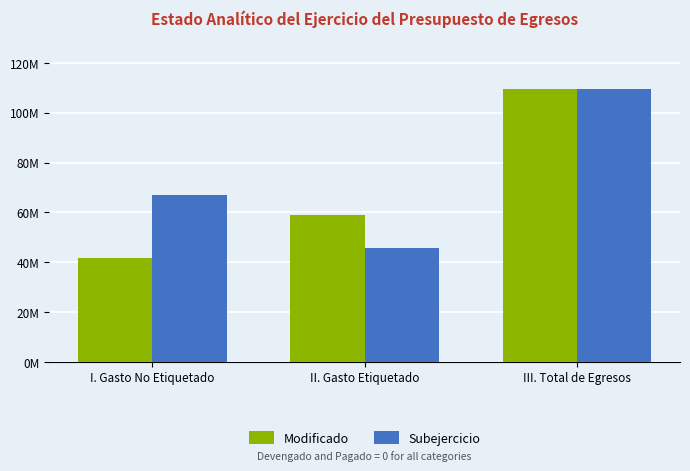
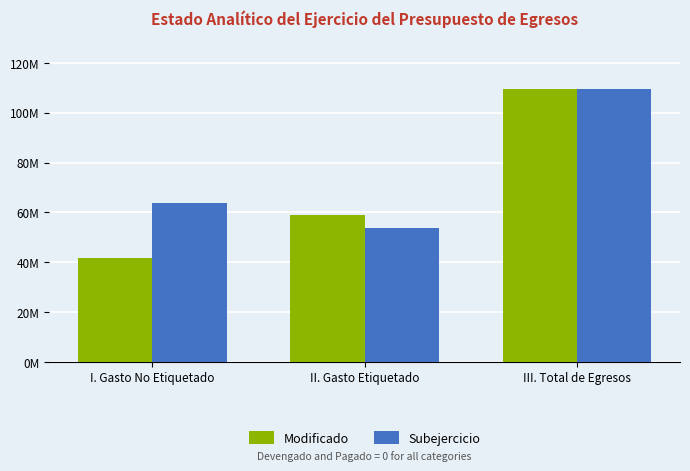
  {
    "Modificado": {
      "I. Gasto No Etiquetado": 42000000,
      "II. Gasto Etiquetado": 59000000,
      "III. Total de Egresos": 109000000
    },
    "Subejercicio": {
-     "I. Gasto No Etiquetado": 67000000,
-     "II. Gasto Etiquetado": 46000000,
+     "I. Gasto No Etiquetado": 64000000,
+     "II. Gasto Etiquetado": 54000000,
      "III. Total de Egresos": 109000000
    }
  }
